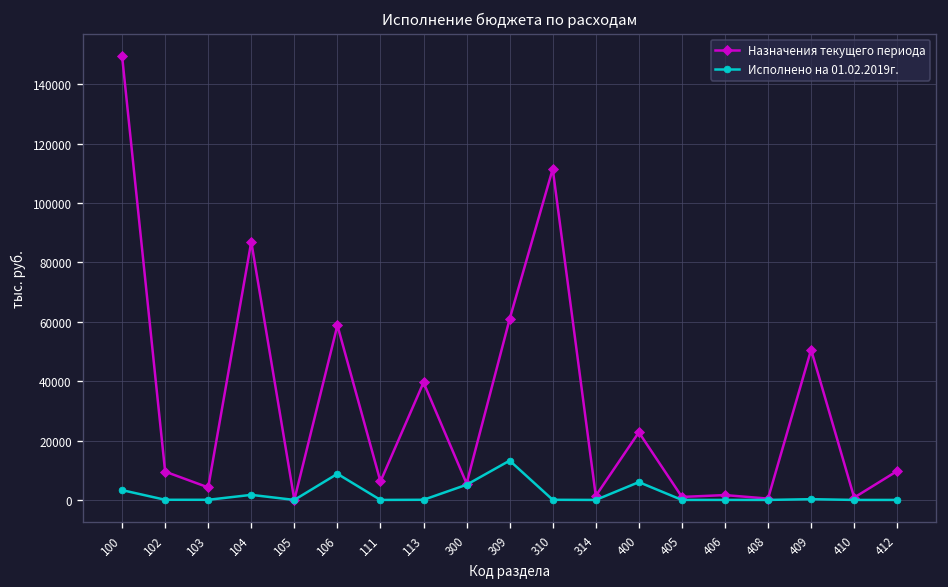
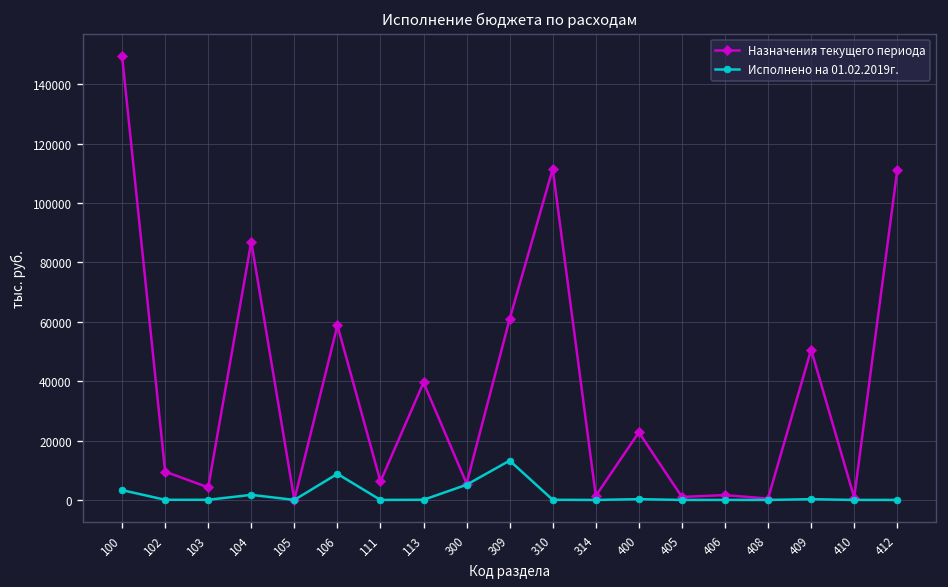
  {
    "Назначения текущего периода": {
      "100": 149000,
      "102": 10000,
      "103": 4000,
      "104": 87000,
      "106": 59000,
      "111": 6000,
      "113": 40000,
      "309": 61000,
      "310": 111000,
      "314": 1000,
      "400": 23000,
      "406": 2000,
      "409": 51000,
-     "412": 10000
+     "412": 111000
    },
    "Исполнено на 01.02.2019г.": {
      "100": 3000,
      "102": 0,
      "103": 0,
      "104": 2000,
      "106": 9000,
      "111": 0,
      "113": 0,
      "309": 13000,
      "310": 0,
      "314": 0,
-     "400": 6000,
+     "400": 0,
      "406": 0,
      "409": 0,
      "412": 0
    }
  }
